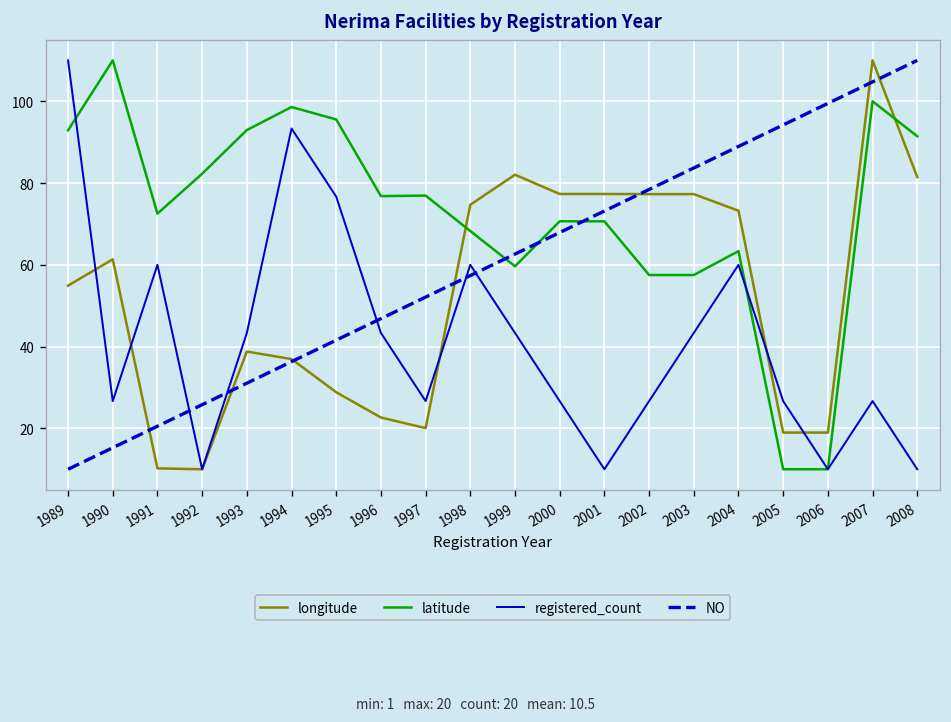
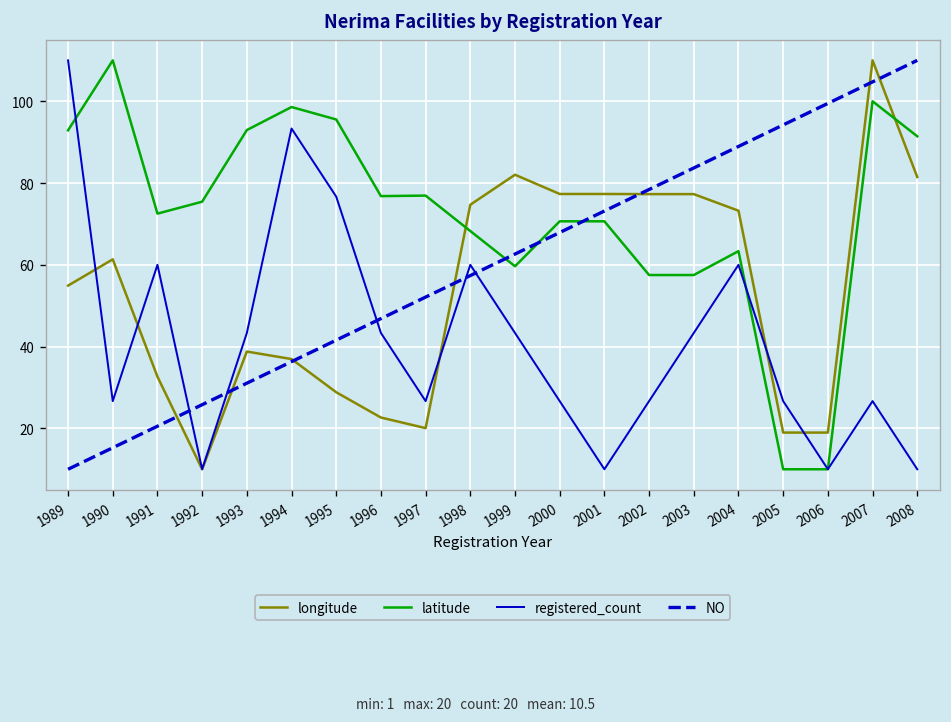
  {
    "longitude": {
      "1989": 55,
      "1990": 61,
-     "1991": 10,
+     "1991": 33,
      "1993": 39,
      "1995": 29,
      "1996": 23,
      "1997": 20,
      "1998": 75,
      "1999": 82,
      "2000": 77,
      "2001": 77,
      "2002": 77,
      "2003": 77,
      "2004": 73,
      "2005": 19,
      "2006": 19,
      "2007": 110,
      "2008": 81
    },
    "latitude": {
      "1989": 93,
      "1990": 110,
      "1991": 73,
-     "1992": 82,
+     "1992": 75,
      "1993": 93,
      "1994": 99,
      "1995": 96,
      "1996": 77,
      "1997": 77,
      "1998": 68,
      "1999": 60,
      "2000": 71,
      "2001": 71,
      "2002": 58,
      "2003": 58,
      "2004": 63,
      "2005": 10,
      "2007": 100,
      "2008": 91
    }
  }
